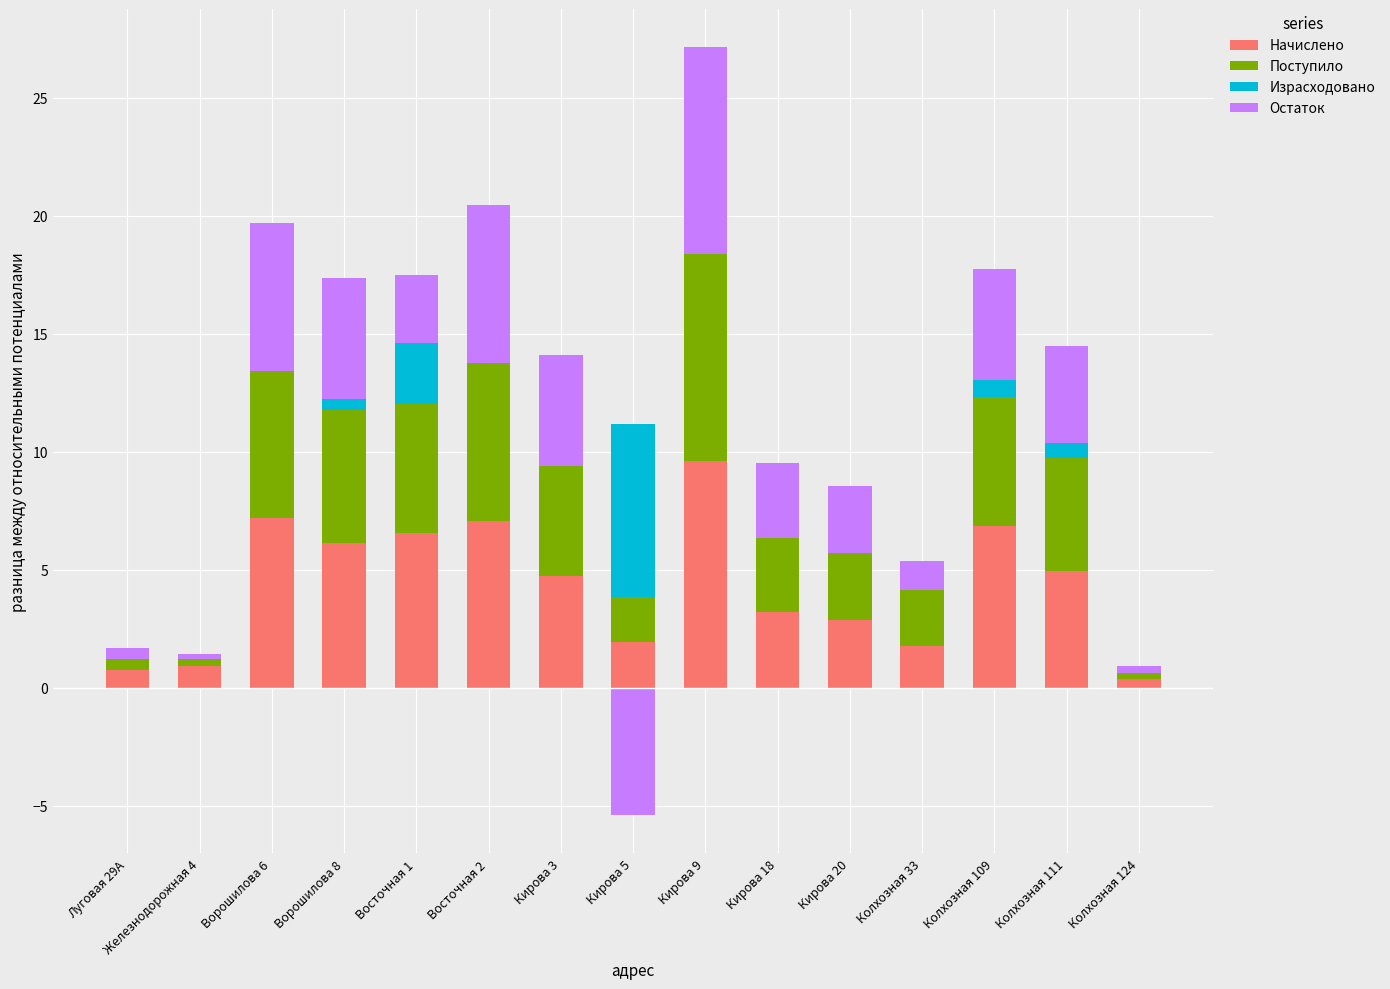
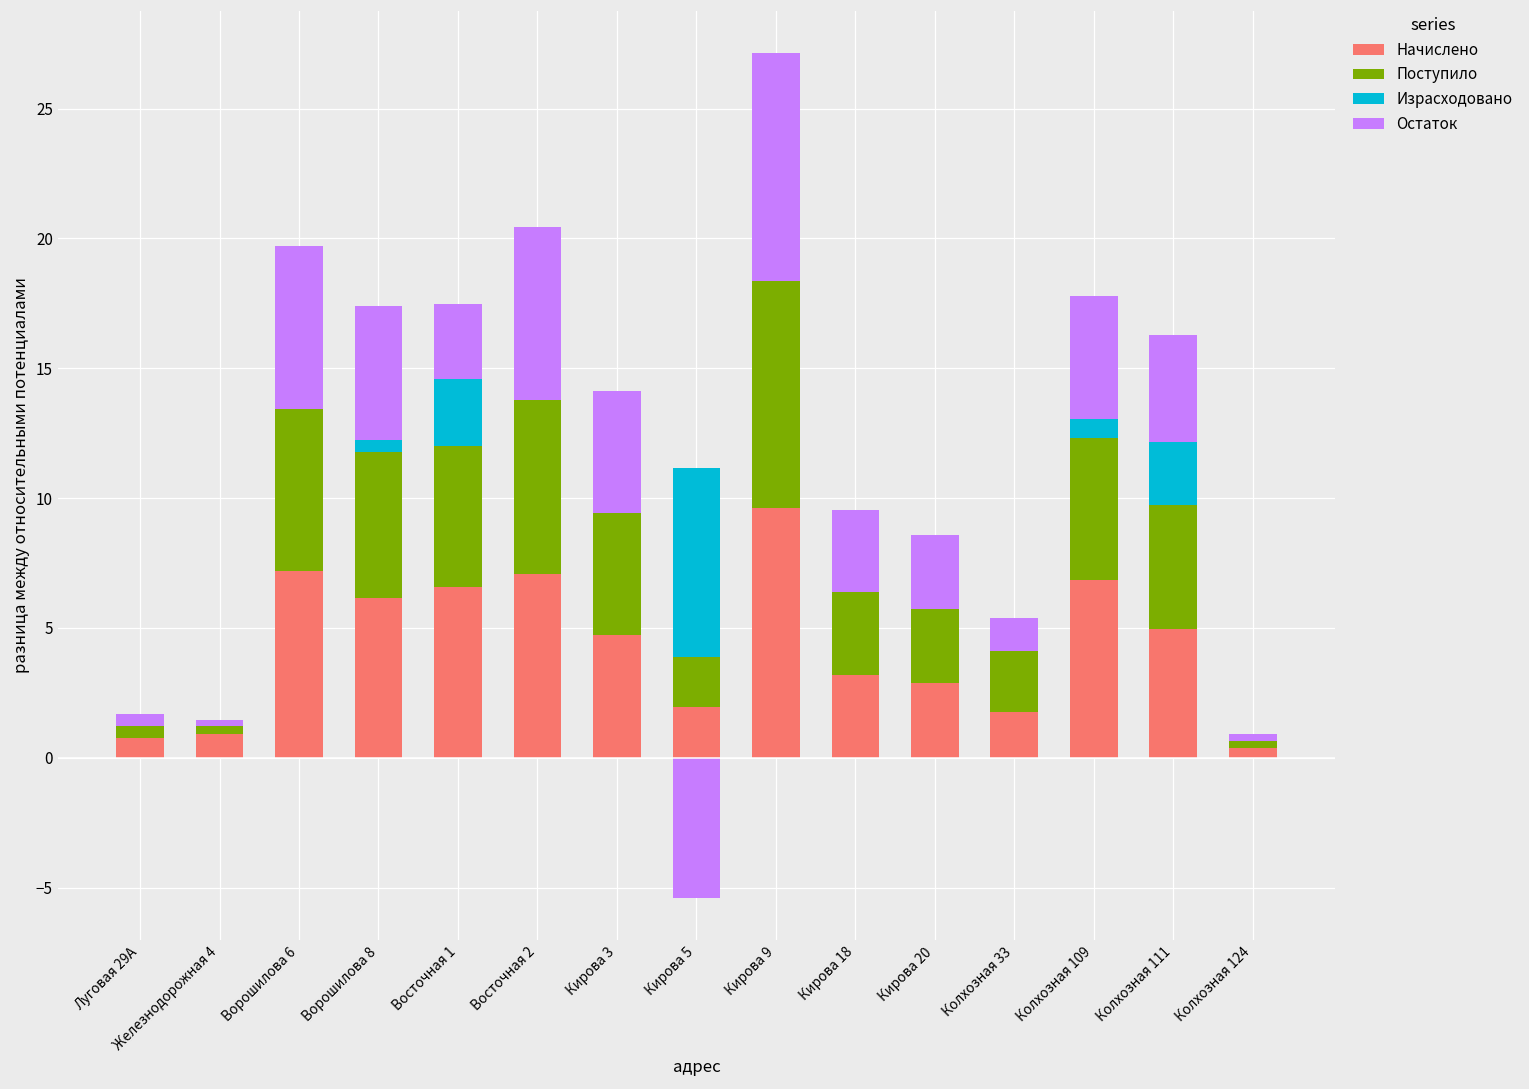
  {
    "Поступило": {
      "Луговая 29А": 0.5,
      "Железнодорожная 4": 0.3,
      "Ворошилова 6": 6.3,
      "Ворошилова 8": 5.6,
      "Восточная 1": 5.5,
      "Восточная 2": 6.7,
      "Кирова 3": 4.7,
      "Кирова 5": 1.9,
      "Кирова 9": 8.8,
      "Кирова 18": 3.2,
      "Кирова 20": 2.9,
      "Колхозная 33": 2.4,
      "Колхозная 109": 5.5,
      "Колхозная 111": 4.8,
      "Колхозная 124": 0.3
    },
    "Израсходовано": {
      "Луговая 29А": 0.0,
      "Железнодорожная 4": 0.0,
      "Ворошилова 6": 0.0,
      "Ворошилова 8": 0.5,
      "Восточная 1": 2.6,
      "Восточная 2": 0.0,
      "Кирова 3": 0.0,
      "Кирова 5": 7.3,
      "Кирова 9": 0.0,
      "Кирова 18": 0.0,
      "Кирова 20": 0.0,
      "Колхозная 33": 0.0,
      "Колхозная 109": 0.7,
-     "Колхозная 111": 0.6,
+     "Колхозная 111": 2.4,
      "Колхозная 124": 0.0
    }
  }
